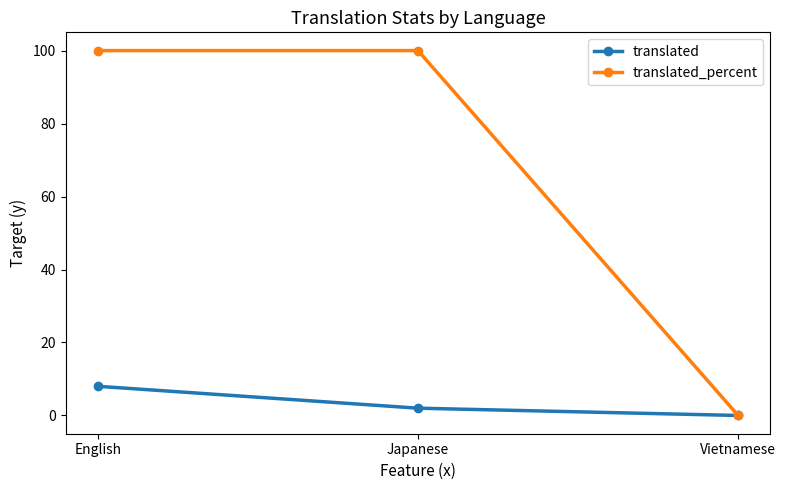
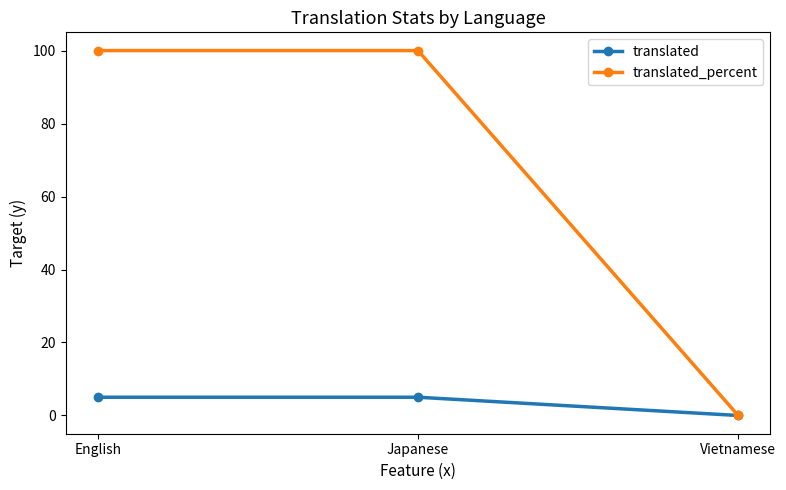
  {
    "translated": {
-     "English": 8,
-     "Japanese": 2
+     "English": 5,
+     "Japanese": 5
    },
    "translated_percent": {
      "English": 100,
      "Japanese": 100
    }
  }
